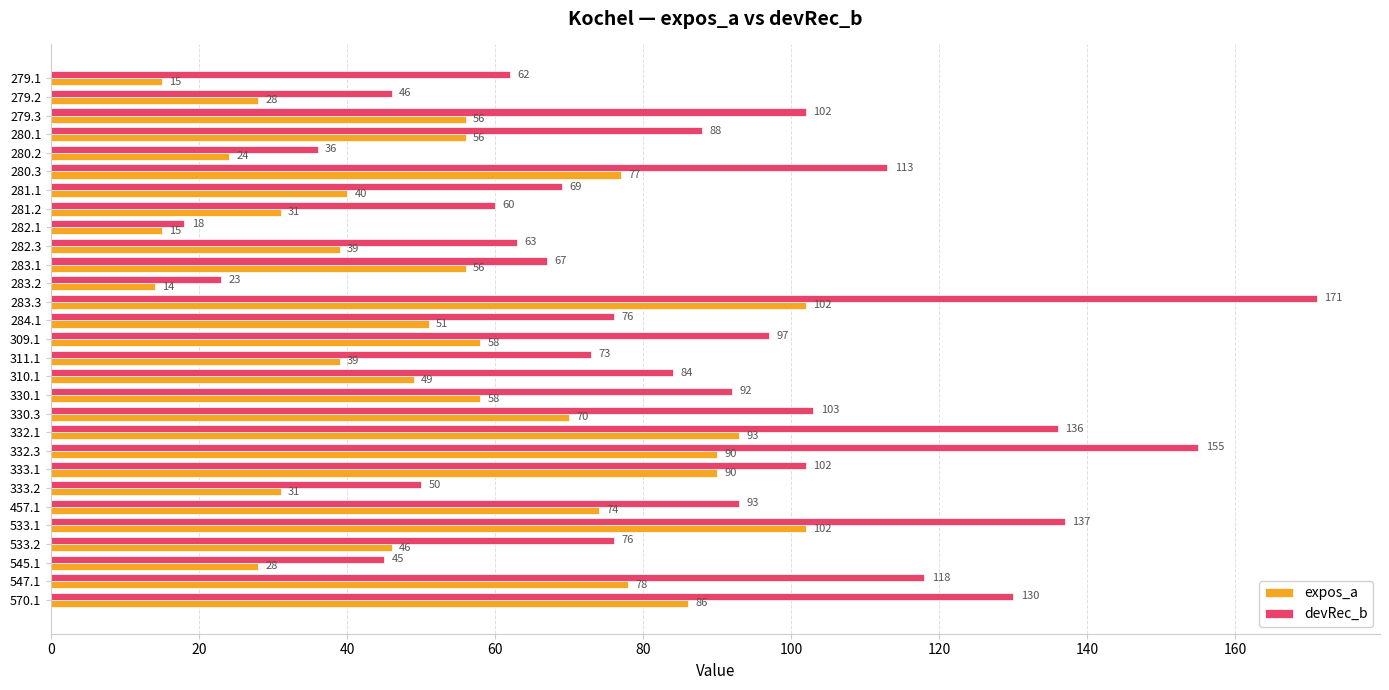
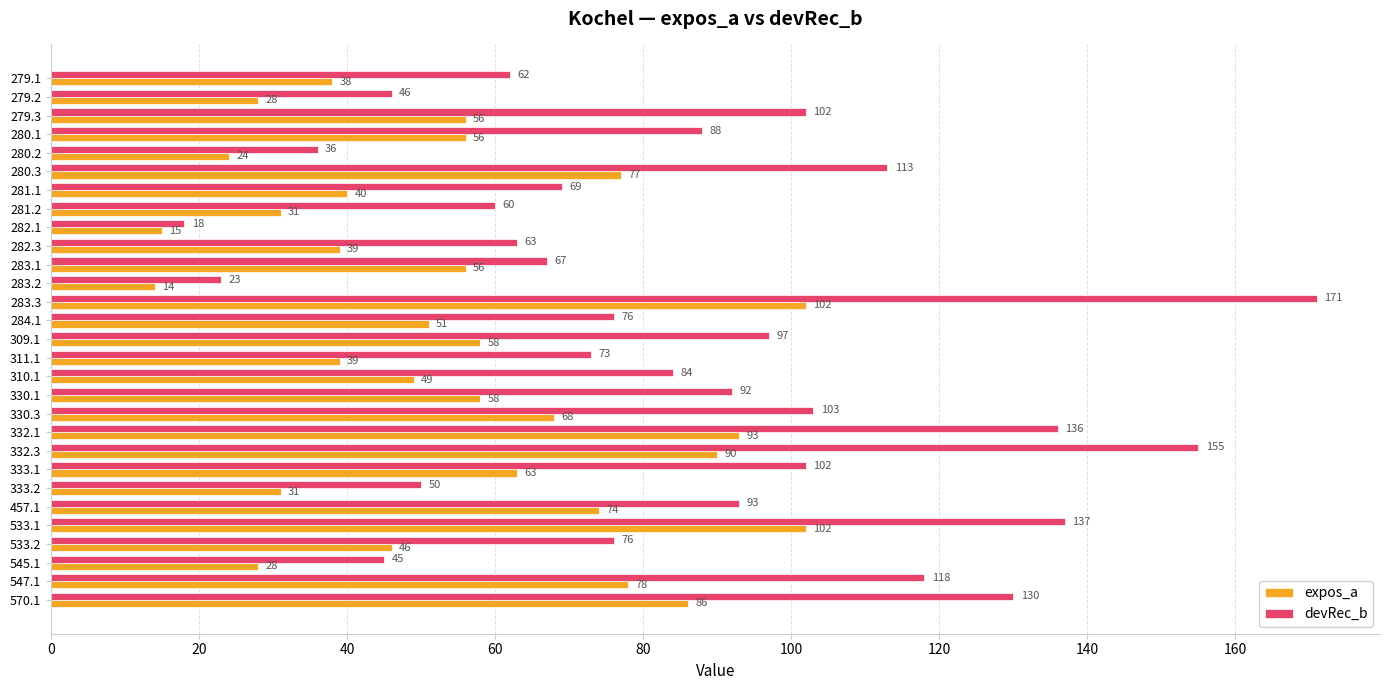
  {
    "expos_a": {
-     "279.1": 15,
+     "279.1": 38,
      "279.2": 28,
      "279.3": 56,
      "280.1": 56,
      "280.2": 24,
      "280.3": 77,
      "281.1": 40,
      "281.2": 31,
      "282.1": 15,
      "282.3": 39,
      "283.1": 56,
      "283.2": 14,
      "283.3": 102,
      "284.1": 51,
      "309.1": 58,
      "311.1": 39,
      "310.1": 49,
      "330.1": 58,
-     "330.3": 70,
+     "330.3": 68,
      "332.1": 93,
      "332.3": 90,
-     "333.1": 90,
+     "333.1": 63,
      "333.2": 31,
      "457.1": 74,
      "533.1": 102,
      "533.2": 46,
      "545.1": 28,
      "547.1": 78,
      "570.1": 86
    },
    "devRec_b": {
      "279.1": 62,
      "279.2": 46,
      "279.3": 102,
      "280.1": 88,
      "280.2": 36,
      "280.3": 113,
      "281.1": 69,
      "281.2": 60,
      "282.1": 18,
      "282.3": 63,
      "283.1": 67,
      "283.2": 23,
      "283.3": 171,
      "284.1": 76,
      "309.1": 97,
      "311.1": 73,
      "310.1": 84,
      "330.1": 92,
      "330.3": 103,
      "332.1": 136,
      "332.3": 155,
      "333.1": 102,
      "333.2": 50,
      "457.1": 93,
      "533.1": 137,
      "533.2": 76,
      "545.1": 45,
      "547.1": 118,
      "570.1": 130
    }
  }
